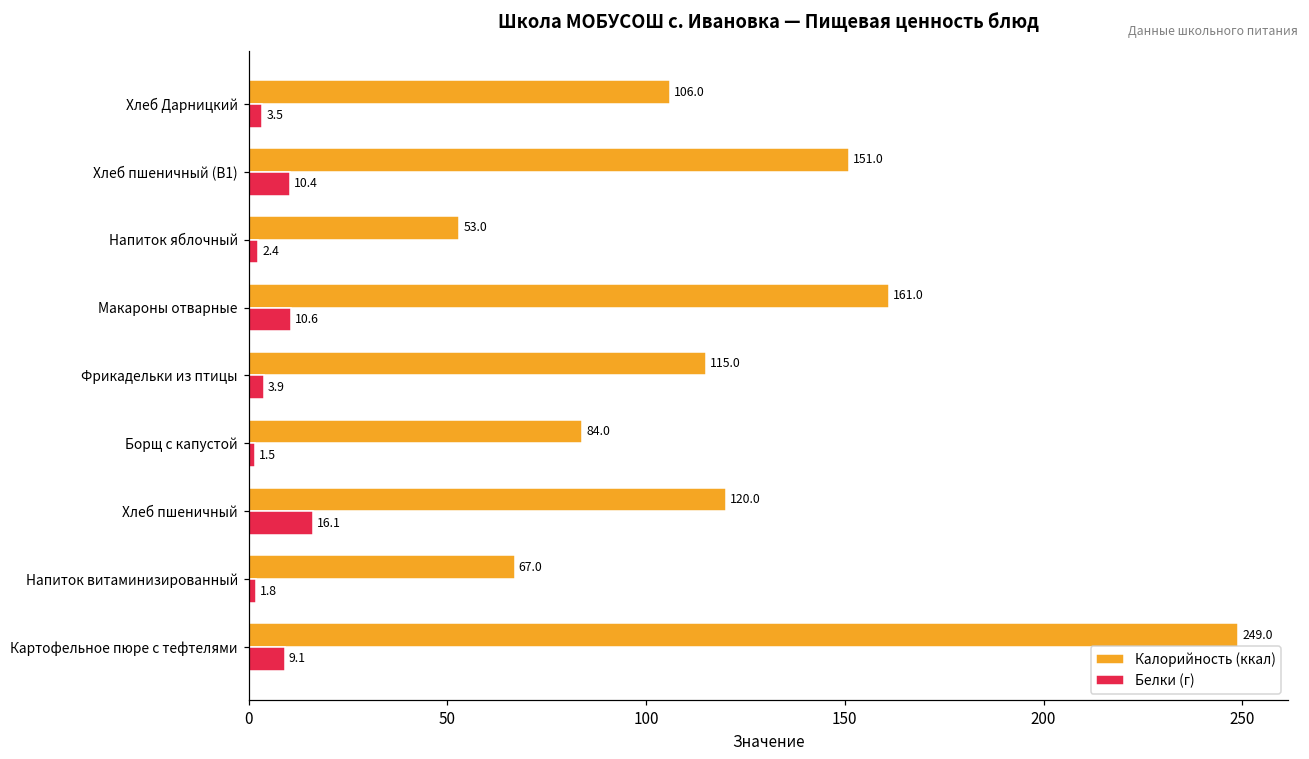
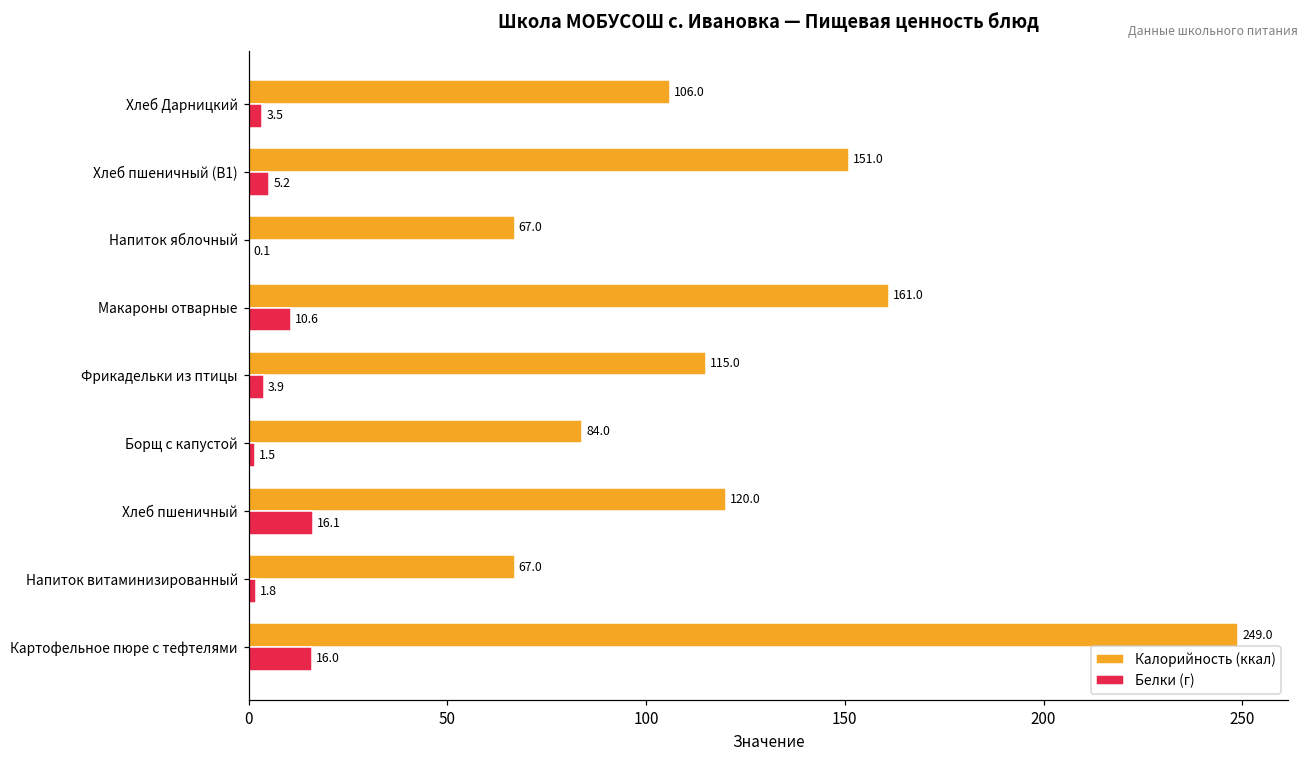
  {
    "Калорийность (ккал)": {
      "Хлеб Дарницкий": 106.0,
      "Хлеб пшеничный (В1)": 151.0,
-     "Напиток яблочный": 53.0,
+     "Напиток яблочный": 67.0,
      "Макароны отварные": 161.0,
      "Фрикадельки из птицы": 115.0,
      "Борщ с капустой": 84.0,
      "Хлеб пшеничный": 120.0,
      "Напиток витаминизированный": 67.0,
      "Картофельное пюре с тефтелями": 249.0
    },
    "Белки (г)": {
      "Хлеб Дарницкий": 3.5,
-     "Хлеб пшеничный (В1)": 10.4,
-     "Напиток яблочный": 2.4,
+     "Хлеб пшеничный (В1)": 5.2,
+     "Напиток яблочный": 0.1,
      "Макароны отварные": 10.6,
      "Фрикадельки из птицы": 3.9,
      "Борщ с капустой": 1.5,
      "Хлеб пшеничный": 16.1,
      "Напиток витаминизированный": 1.8,
-     "Картофельное пюре с тефтелями": 9.1
+     "Картофельное пюре с тефтелями": 16.0
    }
  }
